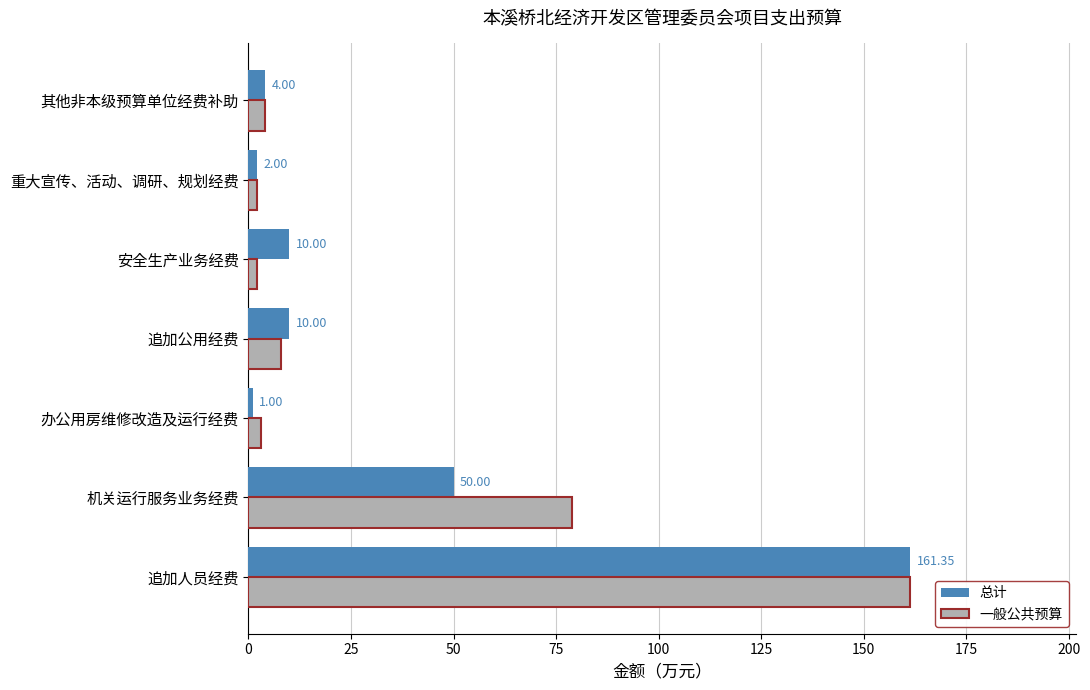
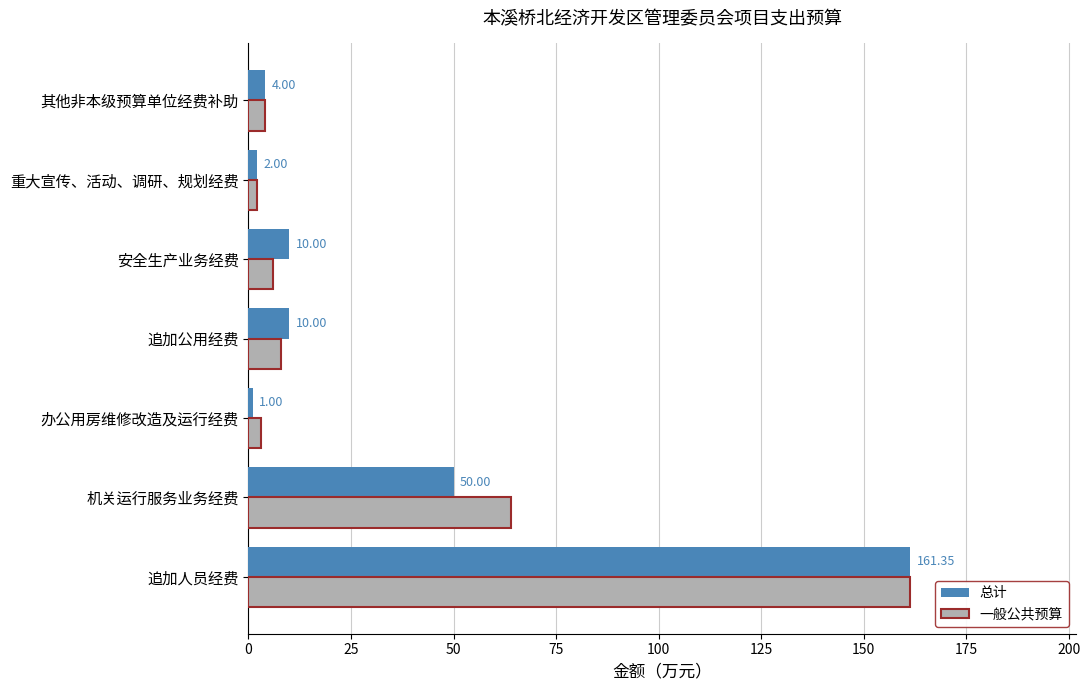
  {
    "总计": {
      "其他非本级预算单位经费补助": 4.00,
      "重大宣传、活动、调研、规划经费": 2.00,
      "安全生产业务经费": 10.00,
      "追加公用经费": 10.00,
      "办公用房维修改造及运行经费": 1.00,
      "机关运行服务业务经费": 50.00,
      "追加人员经费": 161.35
    },
    "一般公共预算": {
-     "安全生产业务经费": 2,
+     "安全生产业务经费": 6,
      "追加公用经费": 8,
      "办公用房维修改造及运行经费": 3,
-     "机关运行服务业务经费": 79
+     "机关运行服务业务经费": 64
    }
  }
